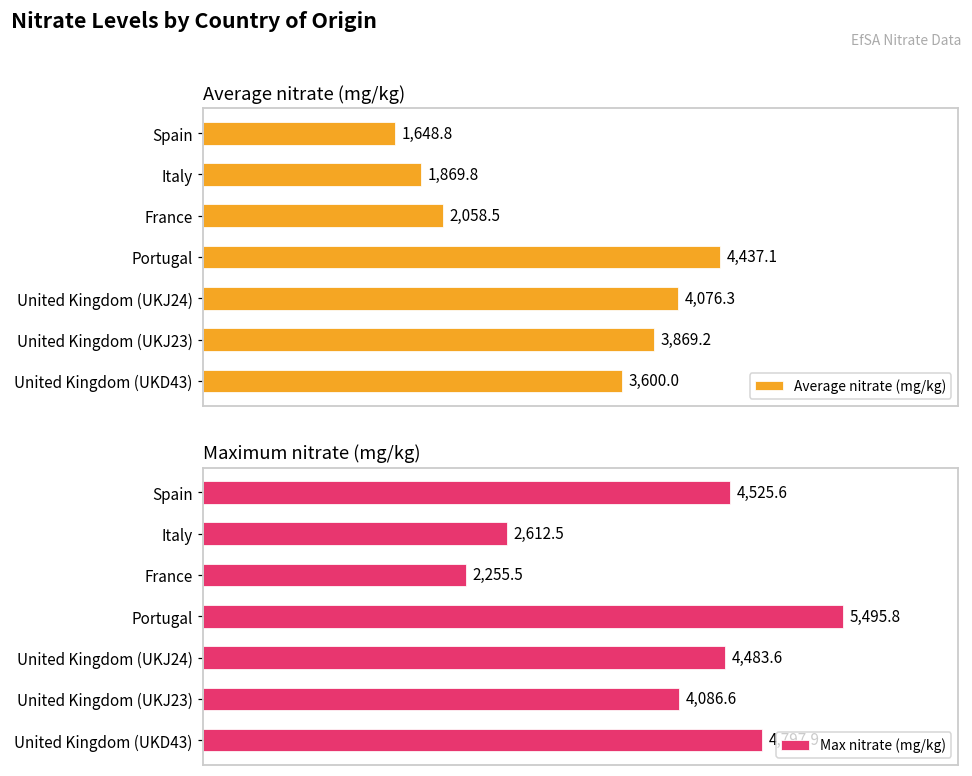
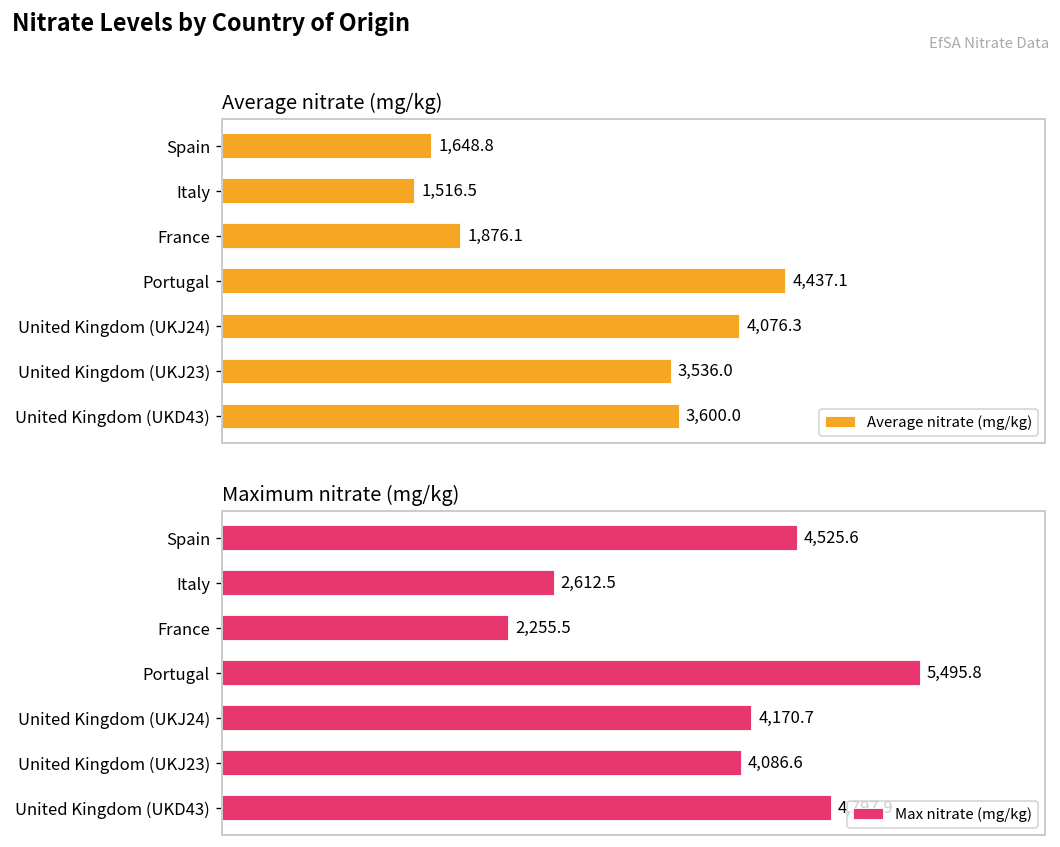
  {
    "Average nitrate (mg/kg)": {
      "Spain": "1,648.8",
-     "Italy": "1,869.8",
-     "France": "2,058.5",
+     "Italy": "1,516.5",
+     "France": "1,876.1",
      "Portugal": "4,437.1",
      "United Kingdom (UKJ24)": "4,076.3",
-     "United Kingdom (UKJ23)": "3,869.2",
+     "United Kingdom (UKJ23)": "3,536.0",
      "United Kingdom (UKD43)": "3,600.0"
    },
    "Maximum nitrate (mg/kg)": {
      "Spain": "4,525.6",
      "Italy": "2,612.5",
      "France": "2,255.5",
      "Portugal": "5,495.8",
-     "United Kingdom (UKJ24)": "4,483.6",
+     "United Kingdom (UKJ24)": "4,170.7",
      "United Kingdom (UKJ23)": "4,086.6"
    }
  }
